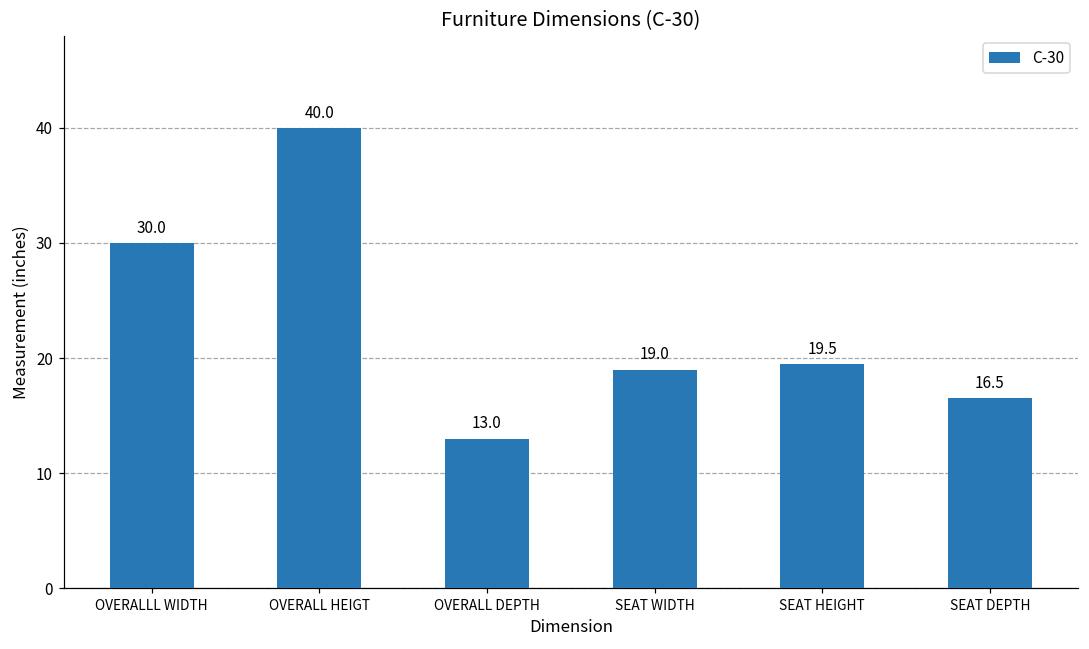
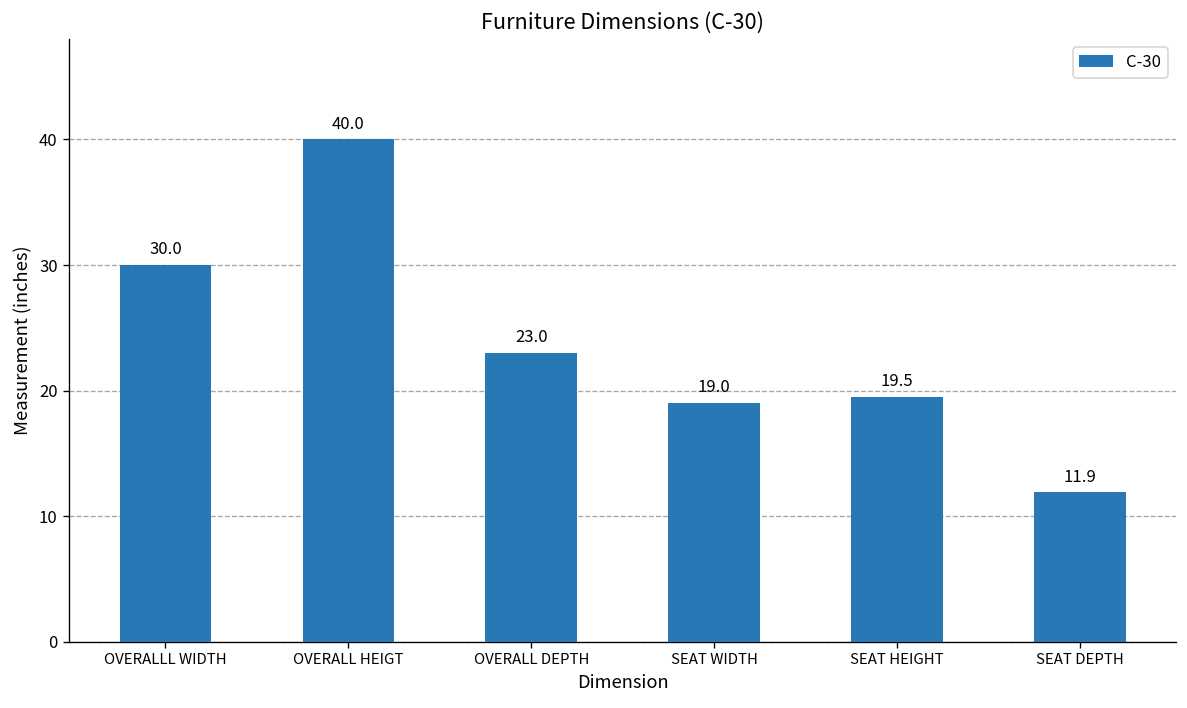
  {
    "OVERALLL WIDTH": 30.0,
    "OVERALL HEIGT": 40.0,
-   "OVERALL DEPTH": 13.0,
+   "OVERALL DEPTH": 23.0,
    "SEAT WIDTH": 19.0,
    "SEAT HEIGHT": 19.5,
-   "SEAT DEPTH": 16.5
+   "SEAT DEPTH": 11.9
  }
